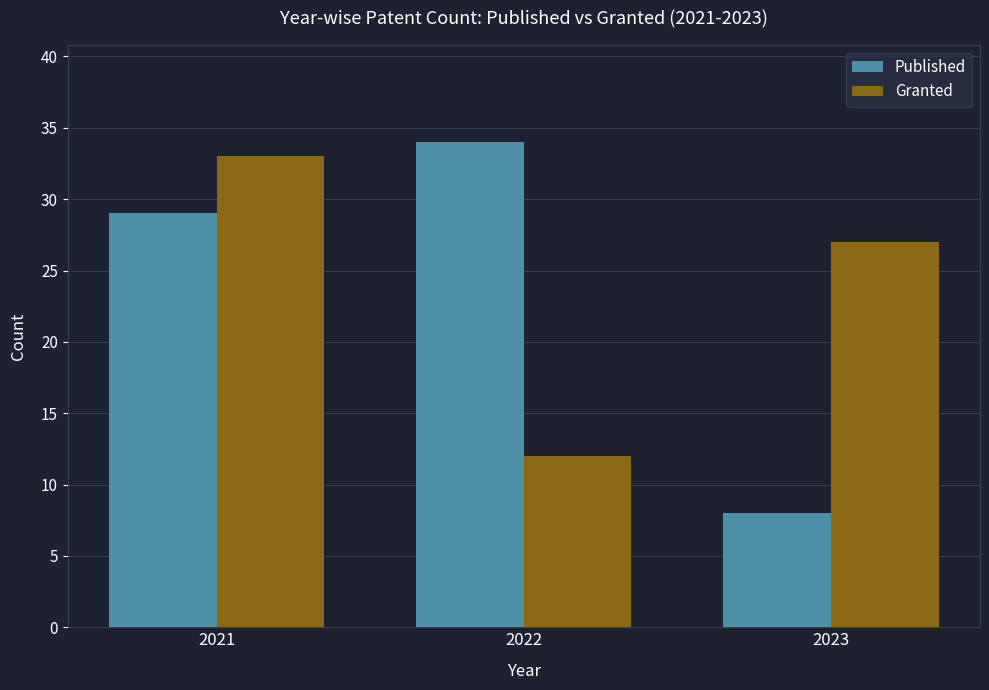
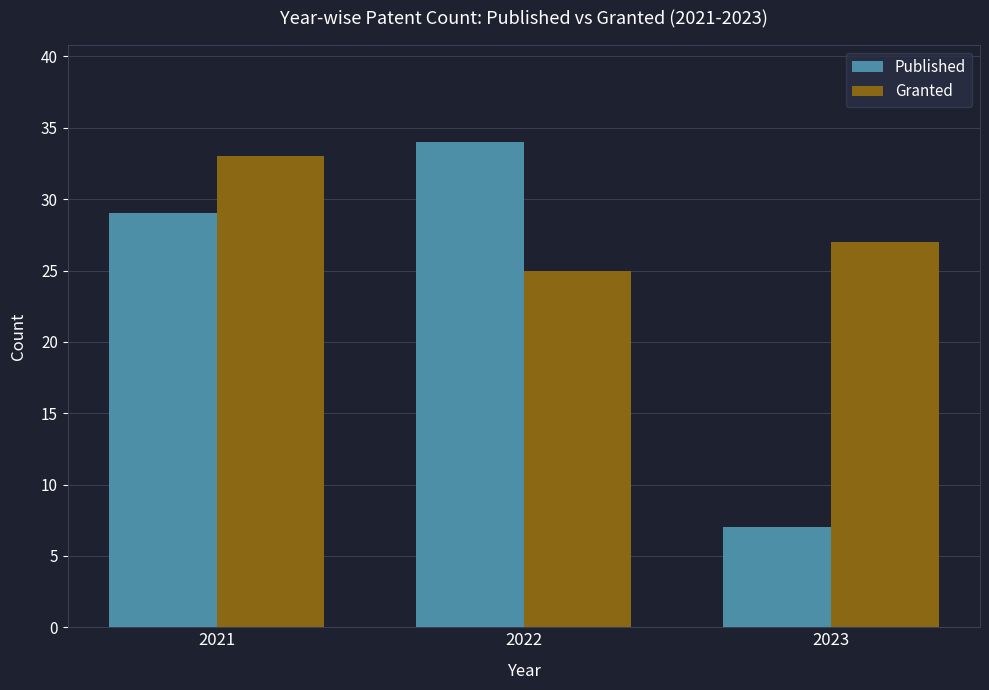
  {
    "Published": {
      "2021": 29,
      "2022": 34,
-     "2023": 8
+     "2023": 7
    },
    "Granted": {
      "2021": 33,
-     "2022": 12,
+     "2022": 25,
      "2023": 27
    }
  }
